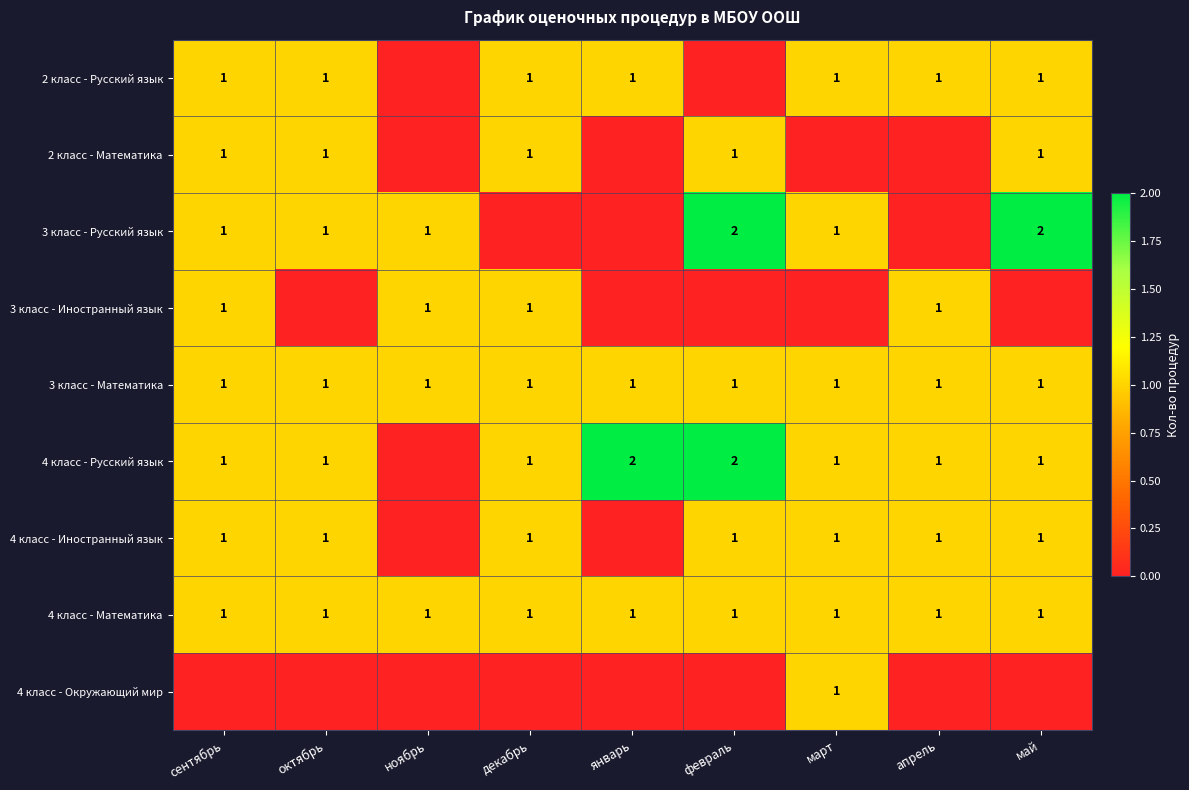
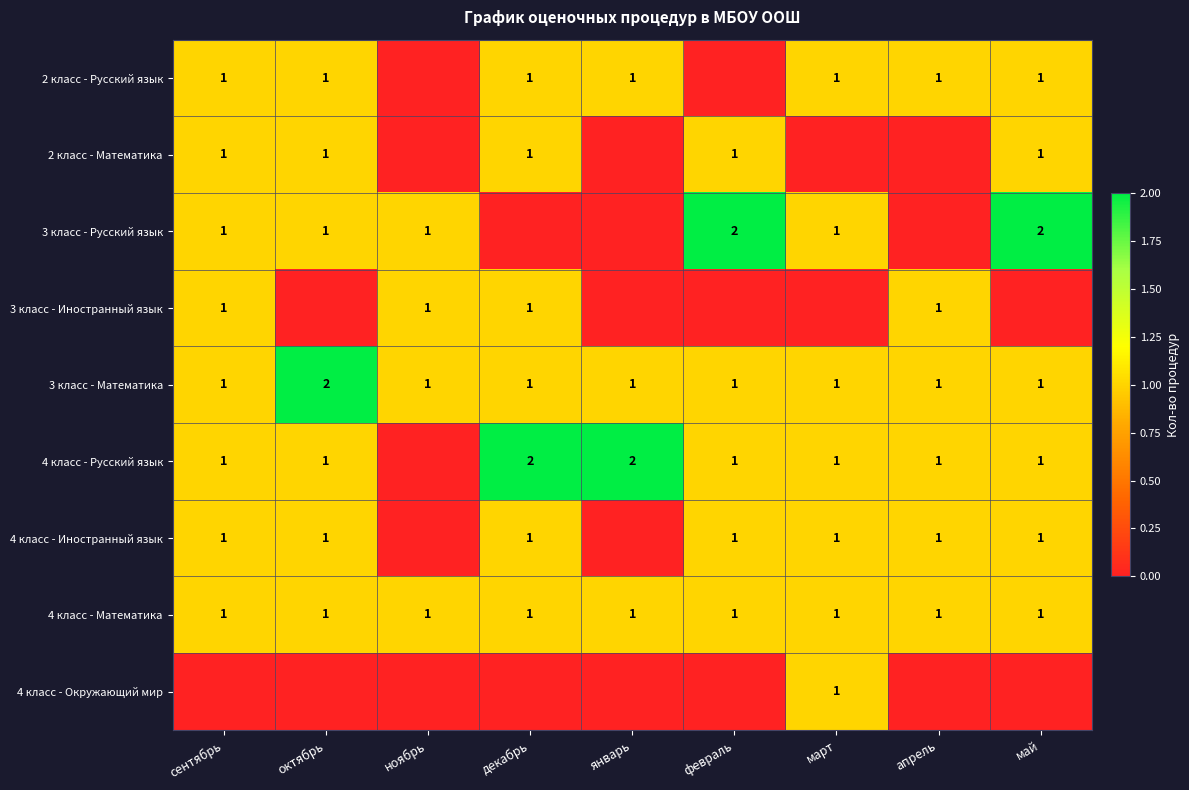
  {
    "2 класс - Русский язык": {
      "сентябрь": 1,
      "октябрь": 1,
      "декабрь": 1,
      "январь": 1,
      "март": 1,
      "апрель": 1,
      "май": 1
    },
    "2 класс - Математика": {
      "сентябрь": 1,
      "октябрь": 1,
      "декабрь": 1,
      "февраль": 1,
      "май": 1
    },
    "3 класс - Русский язык": {
      "сентябрь": 1,
      "октябрь": 1,
      "ноябрь": 1,
      "февраль": 2,
      "март": 1,
      "май": 2
    },
    "3 класс - Иностранный язык": {
      "сентябрь": 1,
      "ноябрь": 1,
      "декабрь": 1,
      "апрель": 1
    },
    "3 класс - Математика": {
      "сентябрь": 1,
-     "октябрь": 1,
+     "октябрь": 2,
      "ноябрь": 1,
      "декабрь": 1,
      "январь": 1,
      "февраль": 1,
      "март": 1,
      "апрель": 1,
      "май": 1
    },
    "4 класс - Русский язык": {
      "сентябрь": 1,
      "октябрь": 1,
-     "декабрь": 1,
+     "декабрь": 2,
      "январь": 2,
-     "февраль": 2,
+     "февраль": 1,
      "март": 1,
      "апрель": 1,
      "май": 1
    },
    "4 класс - Иностранный язык": {
      "сентябрь": 1,
      "октябрь": 1,
      "декабрь": 1,
      "февраль": 1,
      "март": 1,
      "апрель": 1,
      "май": 1
    },
    "4 класс - Математика": {
      "сентябрь": 1,
      "октябрь": 1,
      "ноябрь": 1,
      "декабрь": 1,
      "январь": 1,
      "февраль": 1,
      "март": 1,
      "апрель": 1,
      "май": 1
    },
    "4 класс - Окружающий мир": {
      "март": 1
    }
  }
